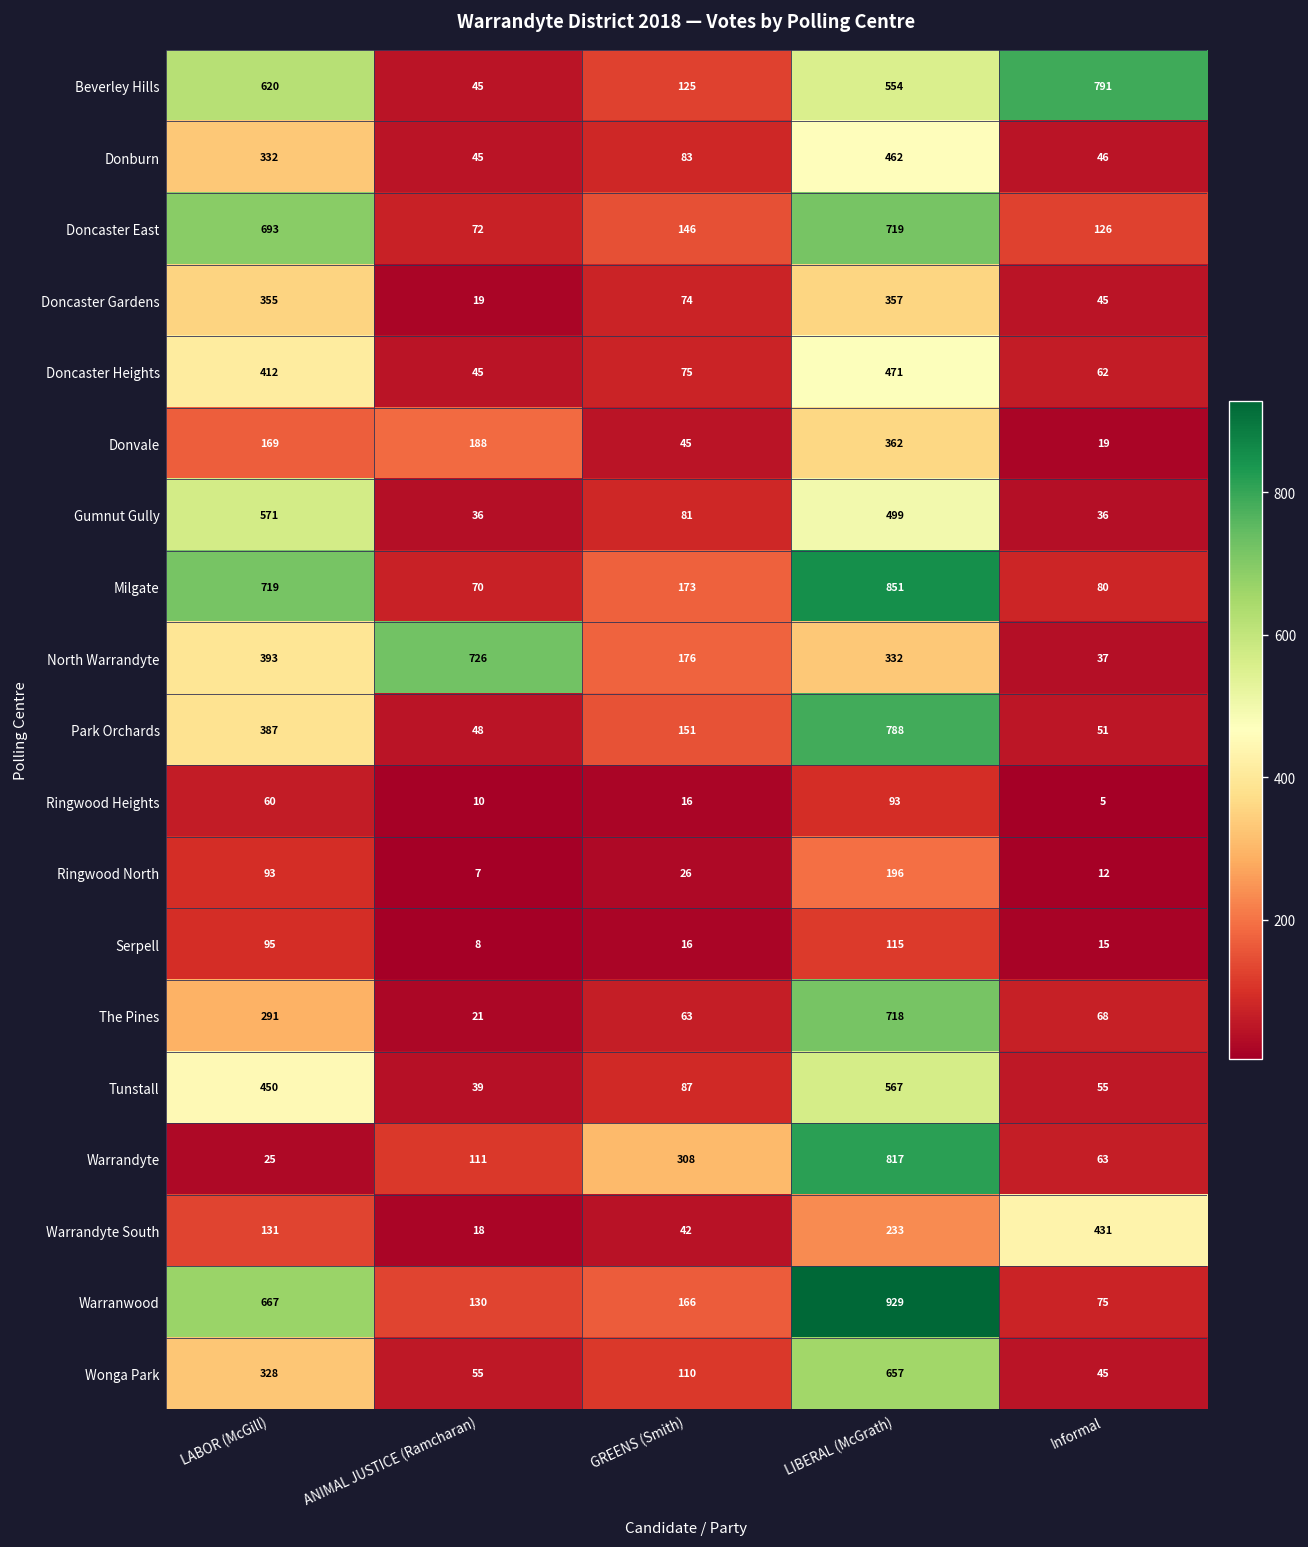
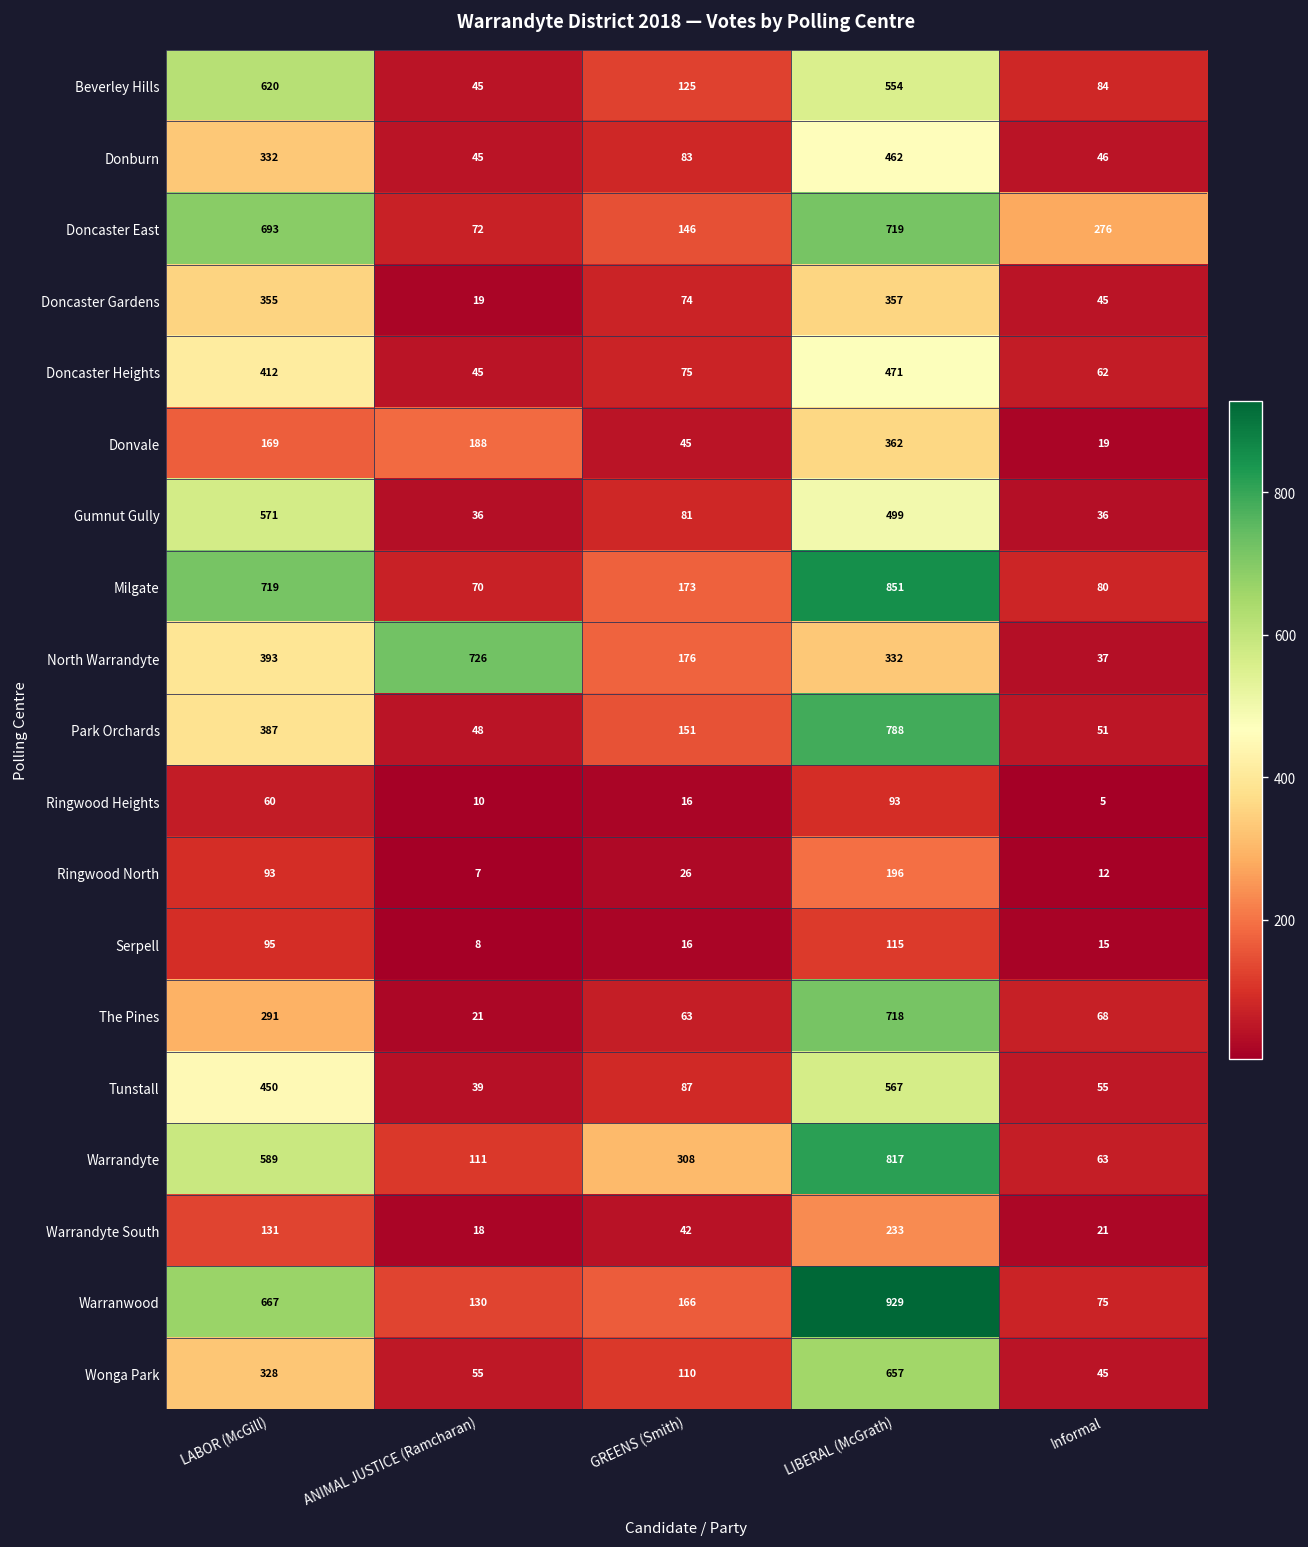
  {
    "Beverley Hills": {
      "LABOR (McGill)": 620,
      "ANIMAL JUSTICE (Ramcharan)": 45,
      "GREENS (Smith)": 125,
      "LIBERAL (McGrath)": 554,
-     "Informal": 791
+     "Informal": 84
    },
    "Donburn": {
      "LABOR (McGill)": 332,
      "ANIMAL JUSTICE (Ramcharan)": 45,
      "GREENS (Smith)": 83,
      "LIBERAL (McGrath)": 462,
      "Informal": 46
    },
    "Doncaster East": {
      "LABOR (McGill)": 693,
      "ANIMAL JUSTICE (Ramcharan)": 72,
      "GREENS (Smith)": 146,
      "LIBERAL (McGrath)": 719,
-     "Informal": 126
+     "Informal": 276
    },
    "Doncaster Gardens": {
      "LABOR (McGill)": 355,
      "ANIMAL JUSTICE (Ramcharan)": 19,
      "GREENS (Smith)": 74,
      "LIBERAL (McGrath)": 357,
      "Informal": 45
    },
    "Doncaster Heights": {
      "LABOR (McGill)": 412,
      "ANIMAL JUSTICE (Ramcharan)": 45,
      "GREENS (Smith)": 75,
      "LIBERAL (McGrath)": 471,
      "Informal": 62
    },
    "Donvale": {
      "LABOR (McGill)": 169,
      "ANIMAL JUSTICE (Ramcharan)": 188,
      "GREENS (Smith)": 45,
      "LIBERAL (McGrath)": 362,
      "Informal": 19
    },
    "Gumnut Gully": {
      "LABOR (McGill)": 571,
      "ANIMAL JUSTICE (Ramcharan)": 36,
      "GREENS (Smith)": 81,
      "LIBERAL (McGrath)": 499,
      "Informal": 36
    },
    "Milgate": {
      "LABOR (McGill)": 719,
      "ANIMAL JUSTICE (Ramcharan)": 70,
      "GREENS (Smith)": 173,
      "LIBERAL (McGrath)": 851,
      "Informal": 80
    },
    "North Warrandyte": {
      "LABOR (McGill)": 393,
      "ANIMAL JUSTICE (Ramcharan)": 726,
      "GREENS (Smith)": 176,
      "LIBERAL (McGrath)": 332,
      "Informal": 37
    },
    "Park Orchards": {
      "LABOR (McGill)": 387,
      "ANIMAL JUSTICE (Ramcharan)": 48,
      "GREENS (Smith)": 151,
      "LIBERAL (McGrath)": 788,
      "Informal": 51
    },
    "Ringwood Heights": {
      "LABOR (McGill)": 60,
      "ANIMAL JUSTICE (Ramcharan)": 10,
      "GREENS (Smith)": 16,
      "LIBERAL (McGrath)": 93,
      "Informal": 5
    },
    "Ringwood North": {
      "LABOR (McGill)": 93,
      "ANIMAL JUSTICE (Ramcharan)": 7,
      "GREENS (Smith)": 26,
      "LIBERAL (McGrath)": 196,
      "Informal": 12
    },
    "Serpell": {
      "LABOR (McGill)": 95,
      "ANIMAL JUSTICE (Ramcharan)": 8,
      "GREENS (Smith)": 16,
      "LIBERAL (McGrath)": 115,
      "Informal": 15
    },
    "The Pines": {
      "LABOR (McGill)": 291,
      "ANIMAL JUSTICE (Ramcharan)": 21,
      "GREENS (Smith)": 63,
      "LIBERAL (McGrath)": 718,
      "Informal": 68
    },
    "Tunstall": {
      "LABOR (McGill)": 450,
      "ANIMAL JUSTICE (Ramcharan)": 39,
      "GREENS (Smith)": 87,
      "LIBERAL (McGrath)": 567,
      "Informal": 55
    },
    "Warrandyte": {
-     "LABOR (McGill)": 25,
+     "LABOR (McGill)": 589,
      "ANIMAL JUSTICE (Ramcharan)": 111,
      "GREENS (Smith)": 308,
      "LIBERAL (McGrath)": 817,
      "Informal": 63
    },
    "Warrandyte South": {
      "LABOR (McGill)": 131,
      "ANIMAL JUSTICE (Ramcharan)": 18,
      "GREENS (Smith)": 42,
      "LIBERAL (McGrath)": 233,
-     "Informal": 431
+     "Informal": 21
    },
    "Warranwood": {
      "LABOR (McGill)": 667,
      "ANIMAL JUSTICE (Ramcharan)": 130,
      "GREENS (Smith)": 166,
      "LIBERAL (McGrath)": 929,
      "Informal": 75
    },
    "Wonga Park": {
      "LABOR (McGill)": 328,
      "ANIMAL JUSTICE (Ramcharan)": 55,
      "GREENS (Smith)": 110,
      "LIBERAL (McGrath)": 657,
      "Informal": 45
    }
  }
